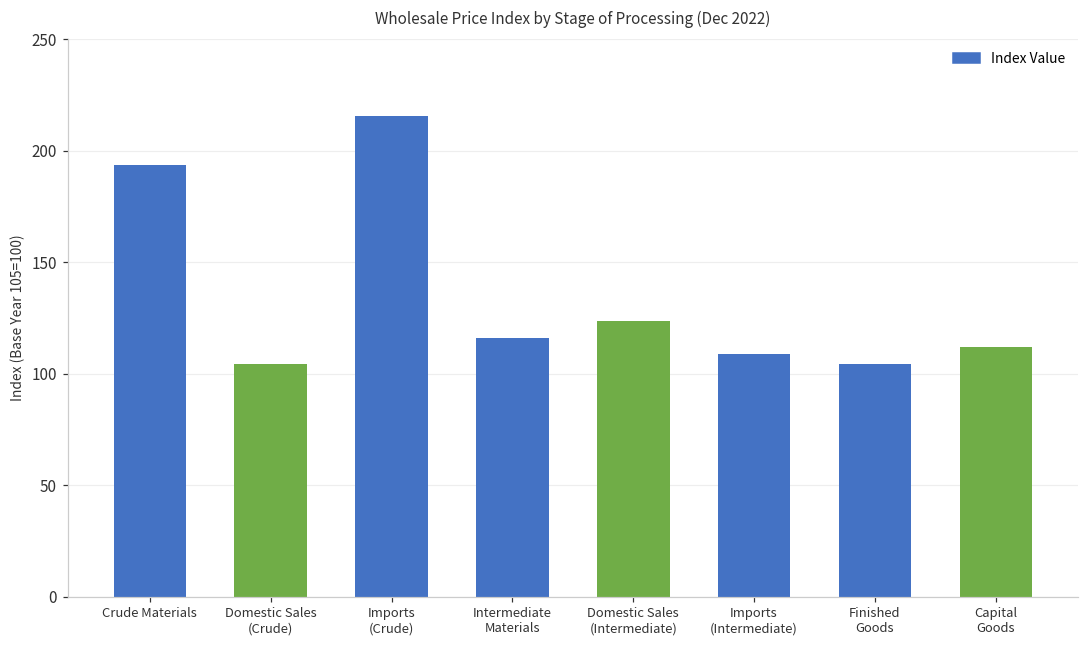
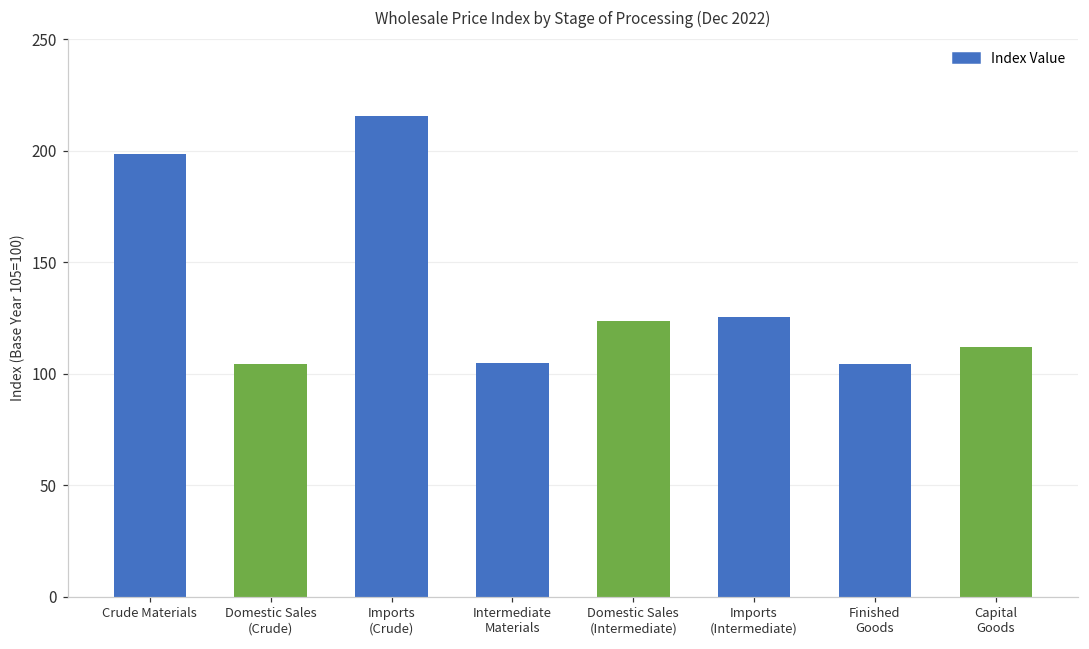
  {
-   "Crude Materials": 194,
+   "Crude Materials": 199,
    "Domestic Sales (Crude)": 104,
    "Imports (Crude)": 216,
-   "Intermediate Materials": 116,
+   "Intermediate Materials": 105,
    "Domestic Sales (Intermediate)": 123,
-   "Imports (Intermediate)": 109,
+   "Imports (Intermediate)": 126,
    "Finished Goods": 104,
    "Capital Goods": 112
  }
